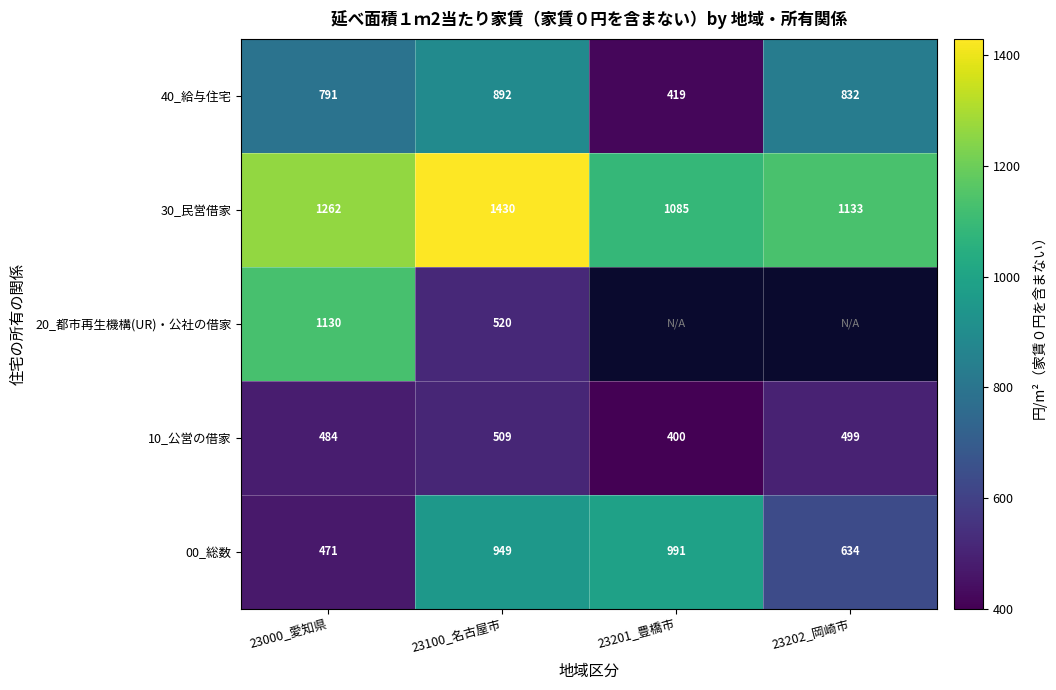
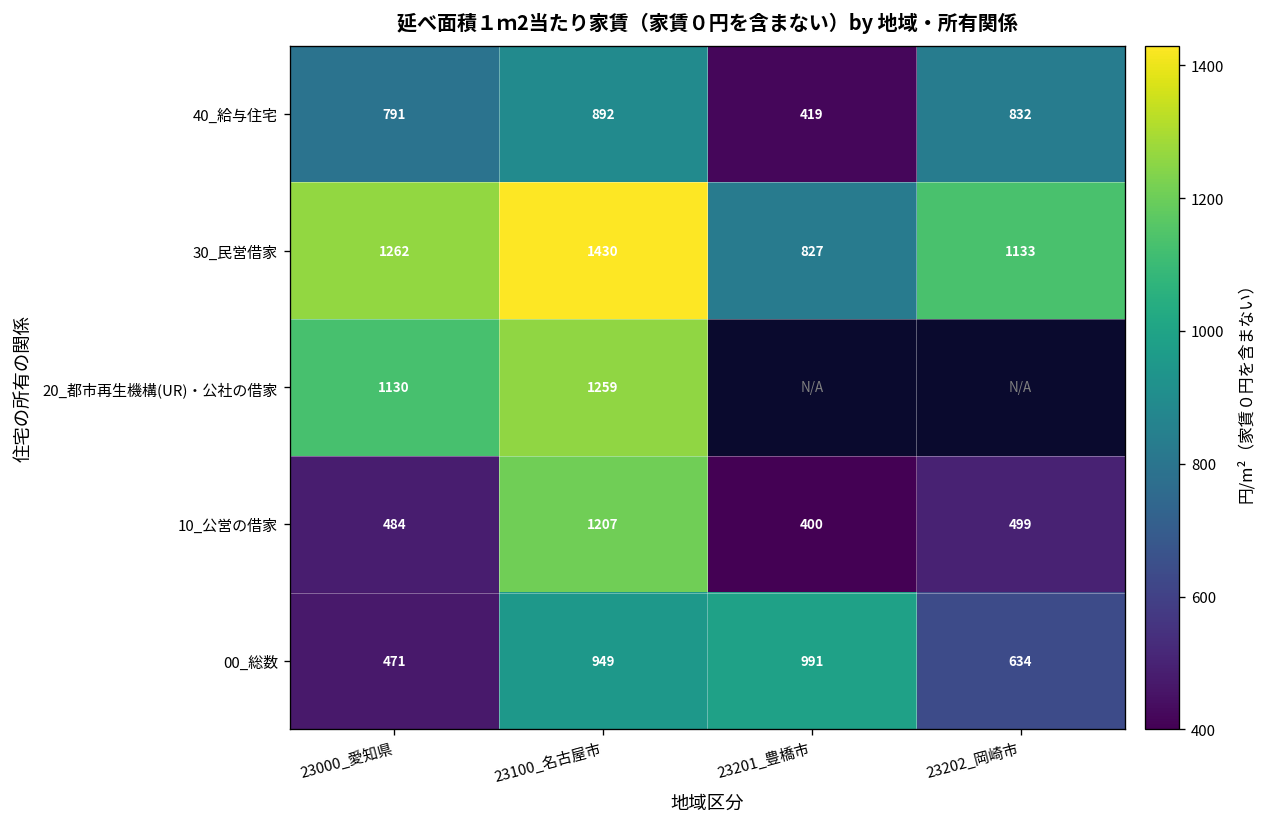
  {
    "40_給与住宅": {
      "23000_愛知県": 791,
      "23100_名古屋市": 892,
      "23201_豊橋市": 419,
      "23202_岡崎市": 832
    },
    "30_民営借家": {
      "23000_愛知県": 1262,
      "23100_名古屋市": 1430,
-     "23201_豊橋市": 1085,
+     "23201_豊橋市": 827,
      "23202_岡崎市": 1133
    },
    "20_都市再生機構(UR)・公社の借家": {
      "23000_愛知県": 1130,
-     "23100_名古屋市": 520
+     "23100_名古屋市": 1259
    },
    "10_公営の借家": {
      "23000_愛知県": 484,
-     "23100_名古屋市": 509,
+     "23100_名古屋市": 1207,
      "23201_豊橋市": 400,
      "23202_岡崎市": 499
    },
    "00_総数": {
      "23000_愛知県": 471,
      "23100_名古屋市": 949,
      "23201_豊橋市": 991,
      "23202_岡崎市": 634
    }
  }
